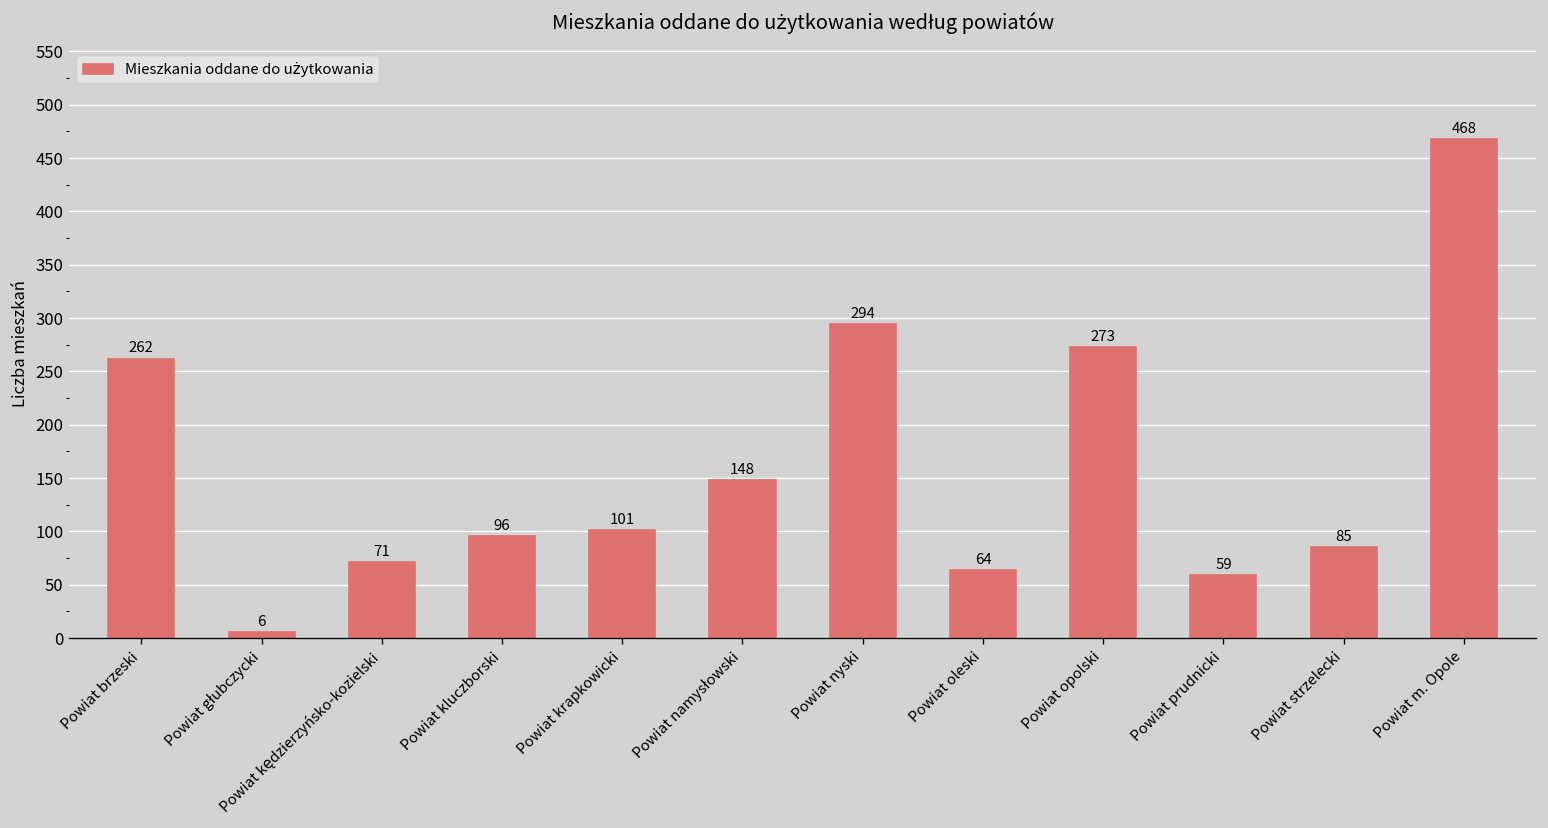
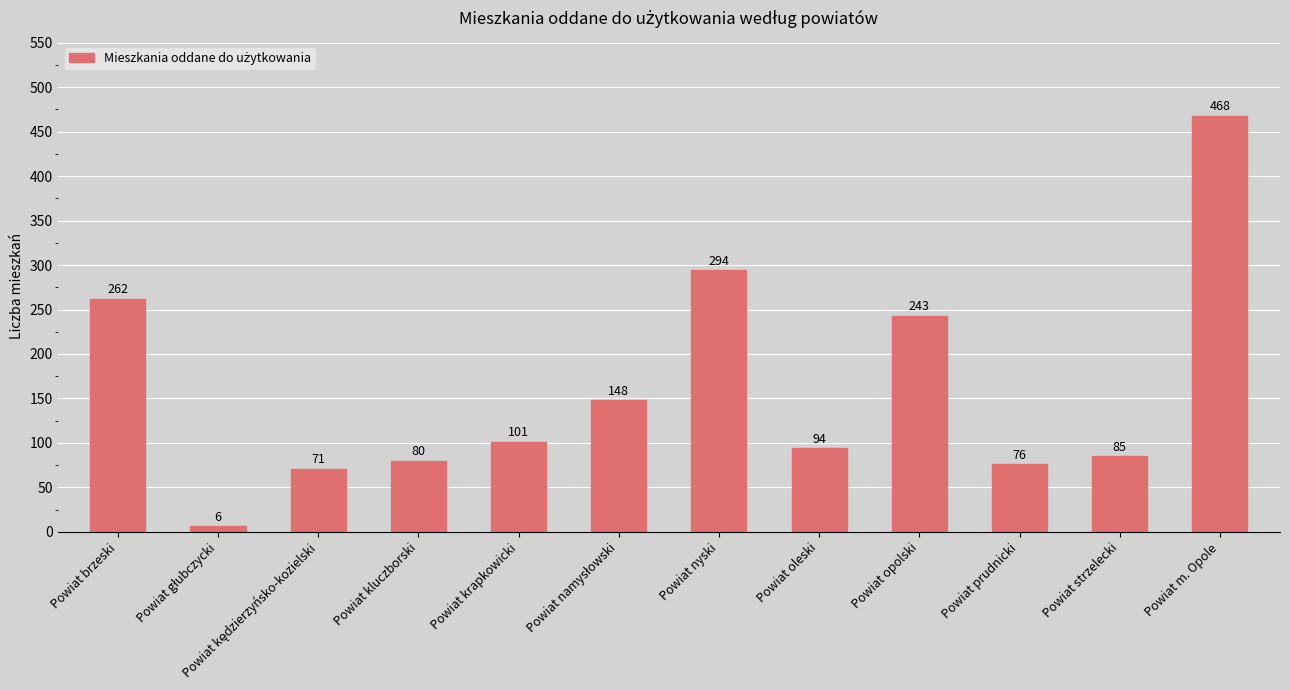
  {
    "Powiat brzeski": 262,
    "Powiat głubczycki": 6,
    "Powiat kędzierzyńsko-kozielski": 71,
-   "Powiat kluczborski": 96,
+   "Powiat kluczborski": 80,
    "Powiat krapkowicki": 101,
    "Powiat namysłowski": 148,
    "Powiat nyski": 294,
-   "Powiat oleski": 64,
-   "Powiat opolski": 273,
-   "Powiat prudnicki": 59,
+   "Powiat oleski": 94,
+   "Powiat opolski": 243,
+   "Powiat prudnicki": 76,
    "Powiat strzelecki": 85,
    "Powiat m. Opole": 468
  }
